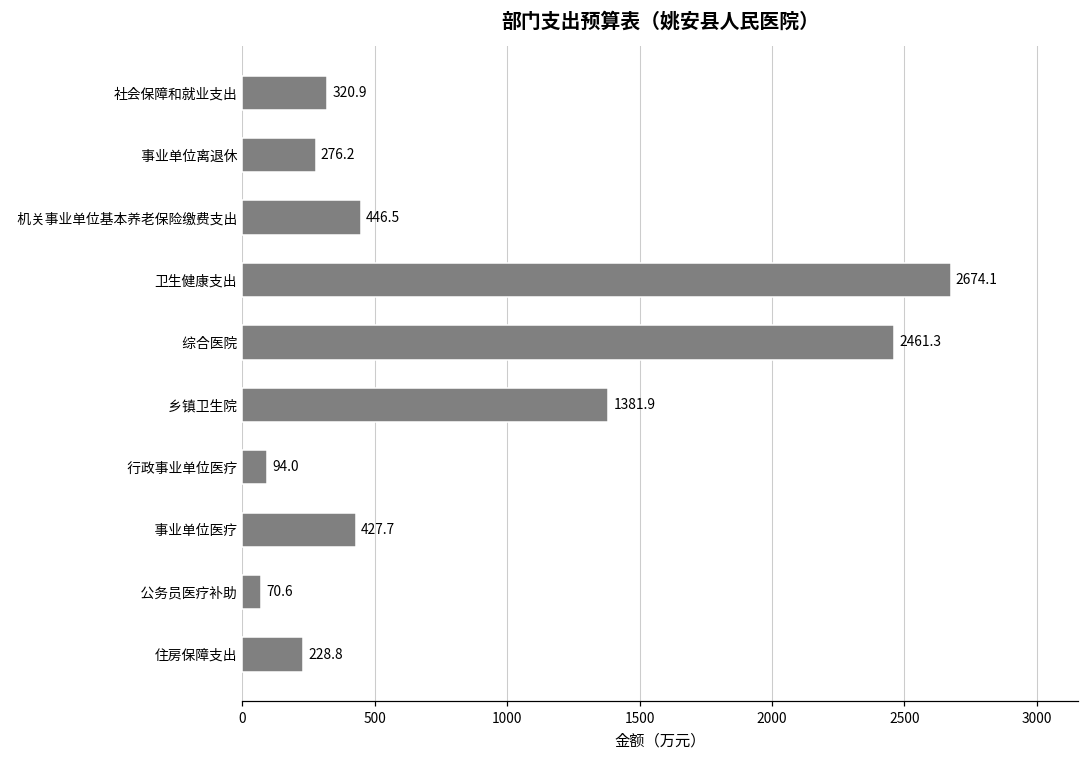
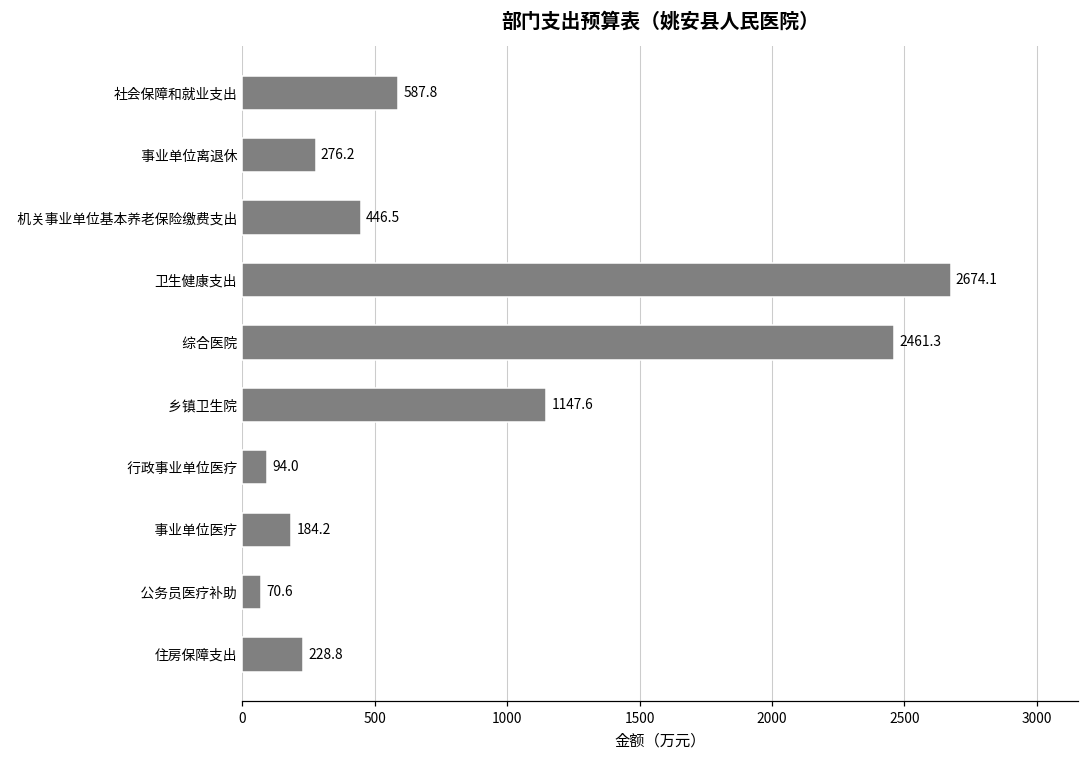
  {
-   "社会保障和就业支出": 320.9,
+   "社会保障和就业支出": 587.8,
    "事业单位离退休": 276.2,
    "机关事业单位基本养老保险缴费支出": 446.5,
    "卫生健康支出": 2674.1,
    "综合医院": 2461.3,
-   "乡镇卫生院": 1381.9,
+   "乡镇卫生院": 1147.6,
    "行政事业单位医疗": 94.0,
-   "事业单位医疗": 427.7,
+   "事业单位医疗": 184.2,
    "公务员医疗补助": 70.6,
    "住房保障支出": 228.8
  }
